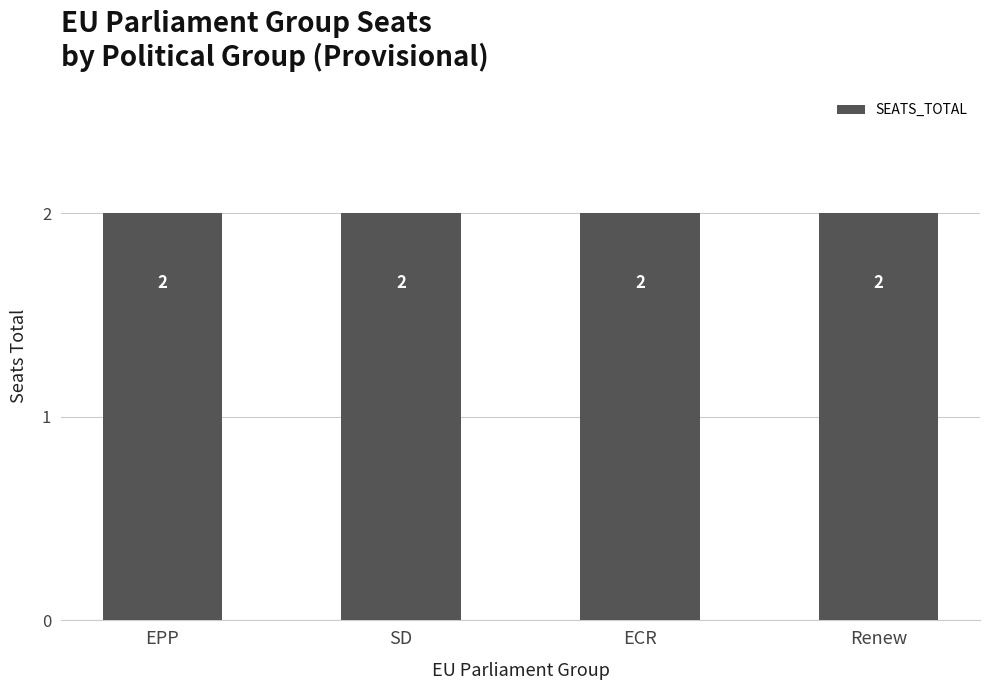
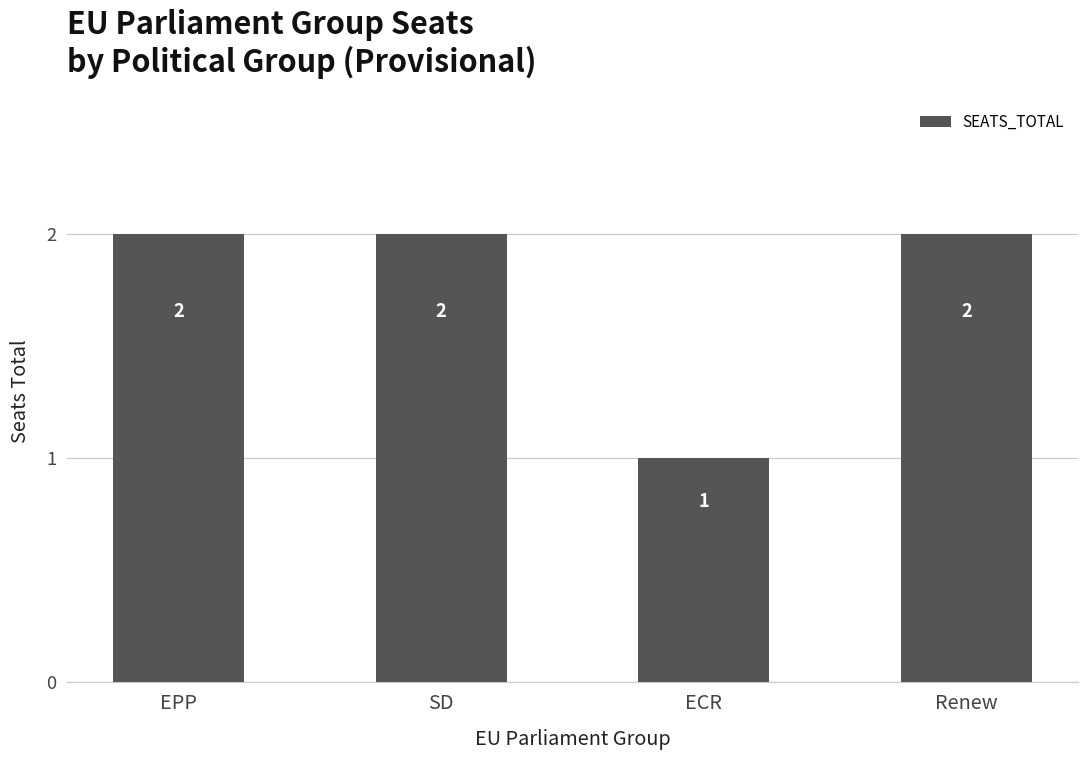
  {
    "EPP": 2,
    "SD": 2,
-   "ECR": 2,
+   "ECR": 1,
    "Renew": 2
  }
